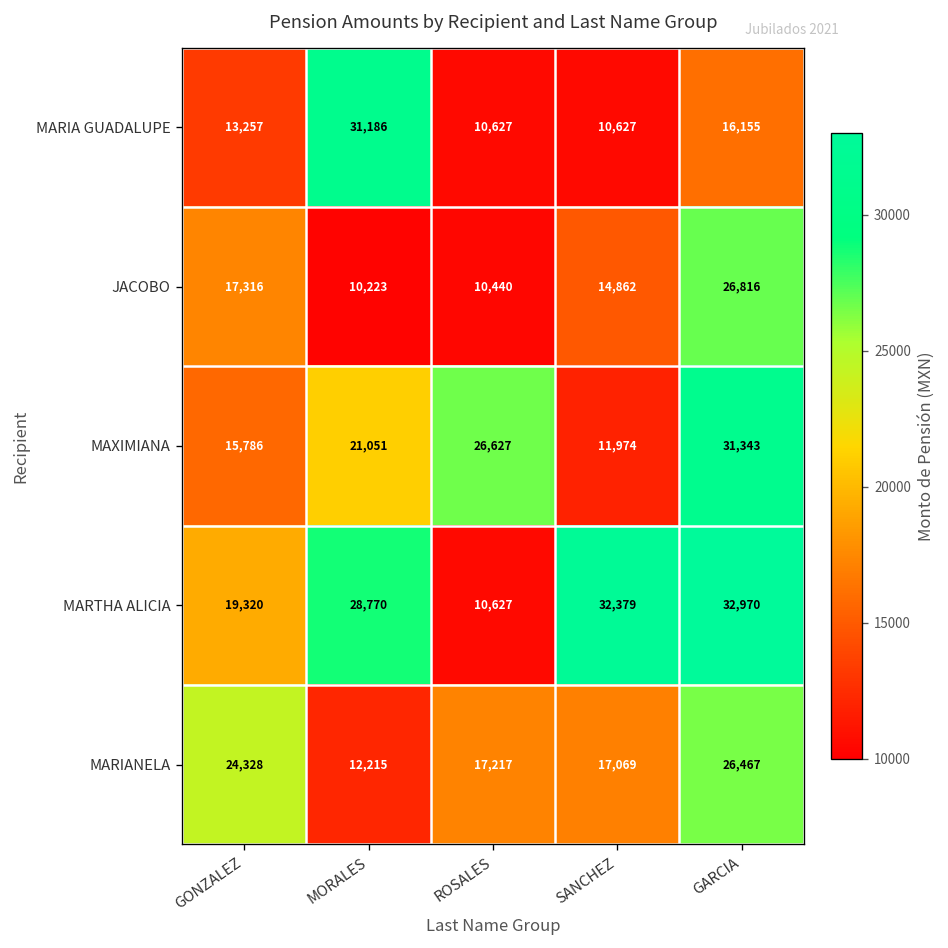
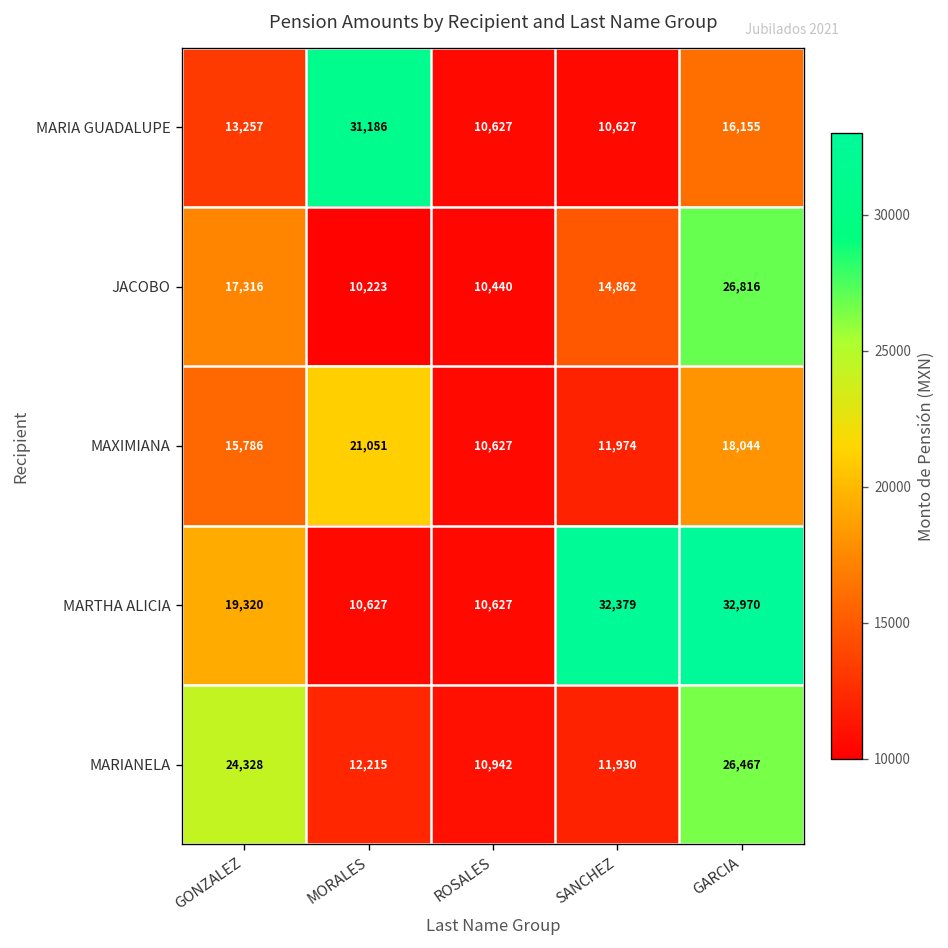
  {
    "MARIA GUADALUPE": {
      "GONZALEZ": "13,257",
      "MORALES": "31,186",
      "ROSALES": "10,627",
      "SANCHEZ": "10,627",
      "GARCIA": "16,155"
    },
    "JACOBO": {
      "GONZALEZ": "17,316",
      "MORALES": "10,223",
      "ROSALES": "10,440",
      "SANCHEZ": "14,862",
      "GARCIA": "26,816"
    },
    "MAXIMIANA": {
      "GONZALEZ": "15,786",
      "MORALES": "21,051",
-     "ROSALES": "26,627",
+     "ROSALES": "10,627",
      "SANCHEZ": "11,974",
-     "GARCIA": "31,343"
+     "GARCIA": "18,044"
    },
    "MARTHA ALICIA": {
      "GONZALEZ": "19,320",
-     "MORALES": "28,770",
+     "MORALES": "10,627",
      "ROSALES": "10,627",
      "SANCHEZ": "32,379",
      "GARCIA": "32,970"
    },
    "MARIANELA": {
      "GONZALEZ": "24,328",
      "MORALES": "12,215",
-     "ROSALES": "17,217",
-     "SANCHEZ": "17,069",
+     "ROSALES": "10,942",
+     "SANCHEZ": "11,930",
      "GARCIA": "26,467"
    }
  }
